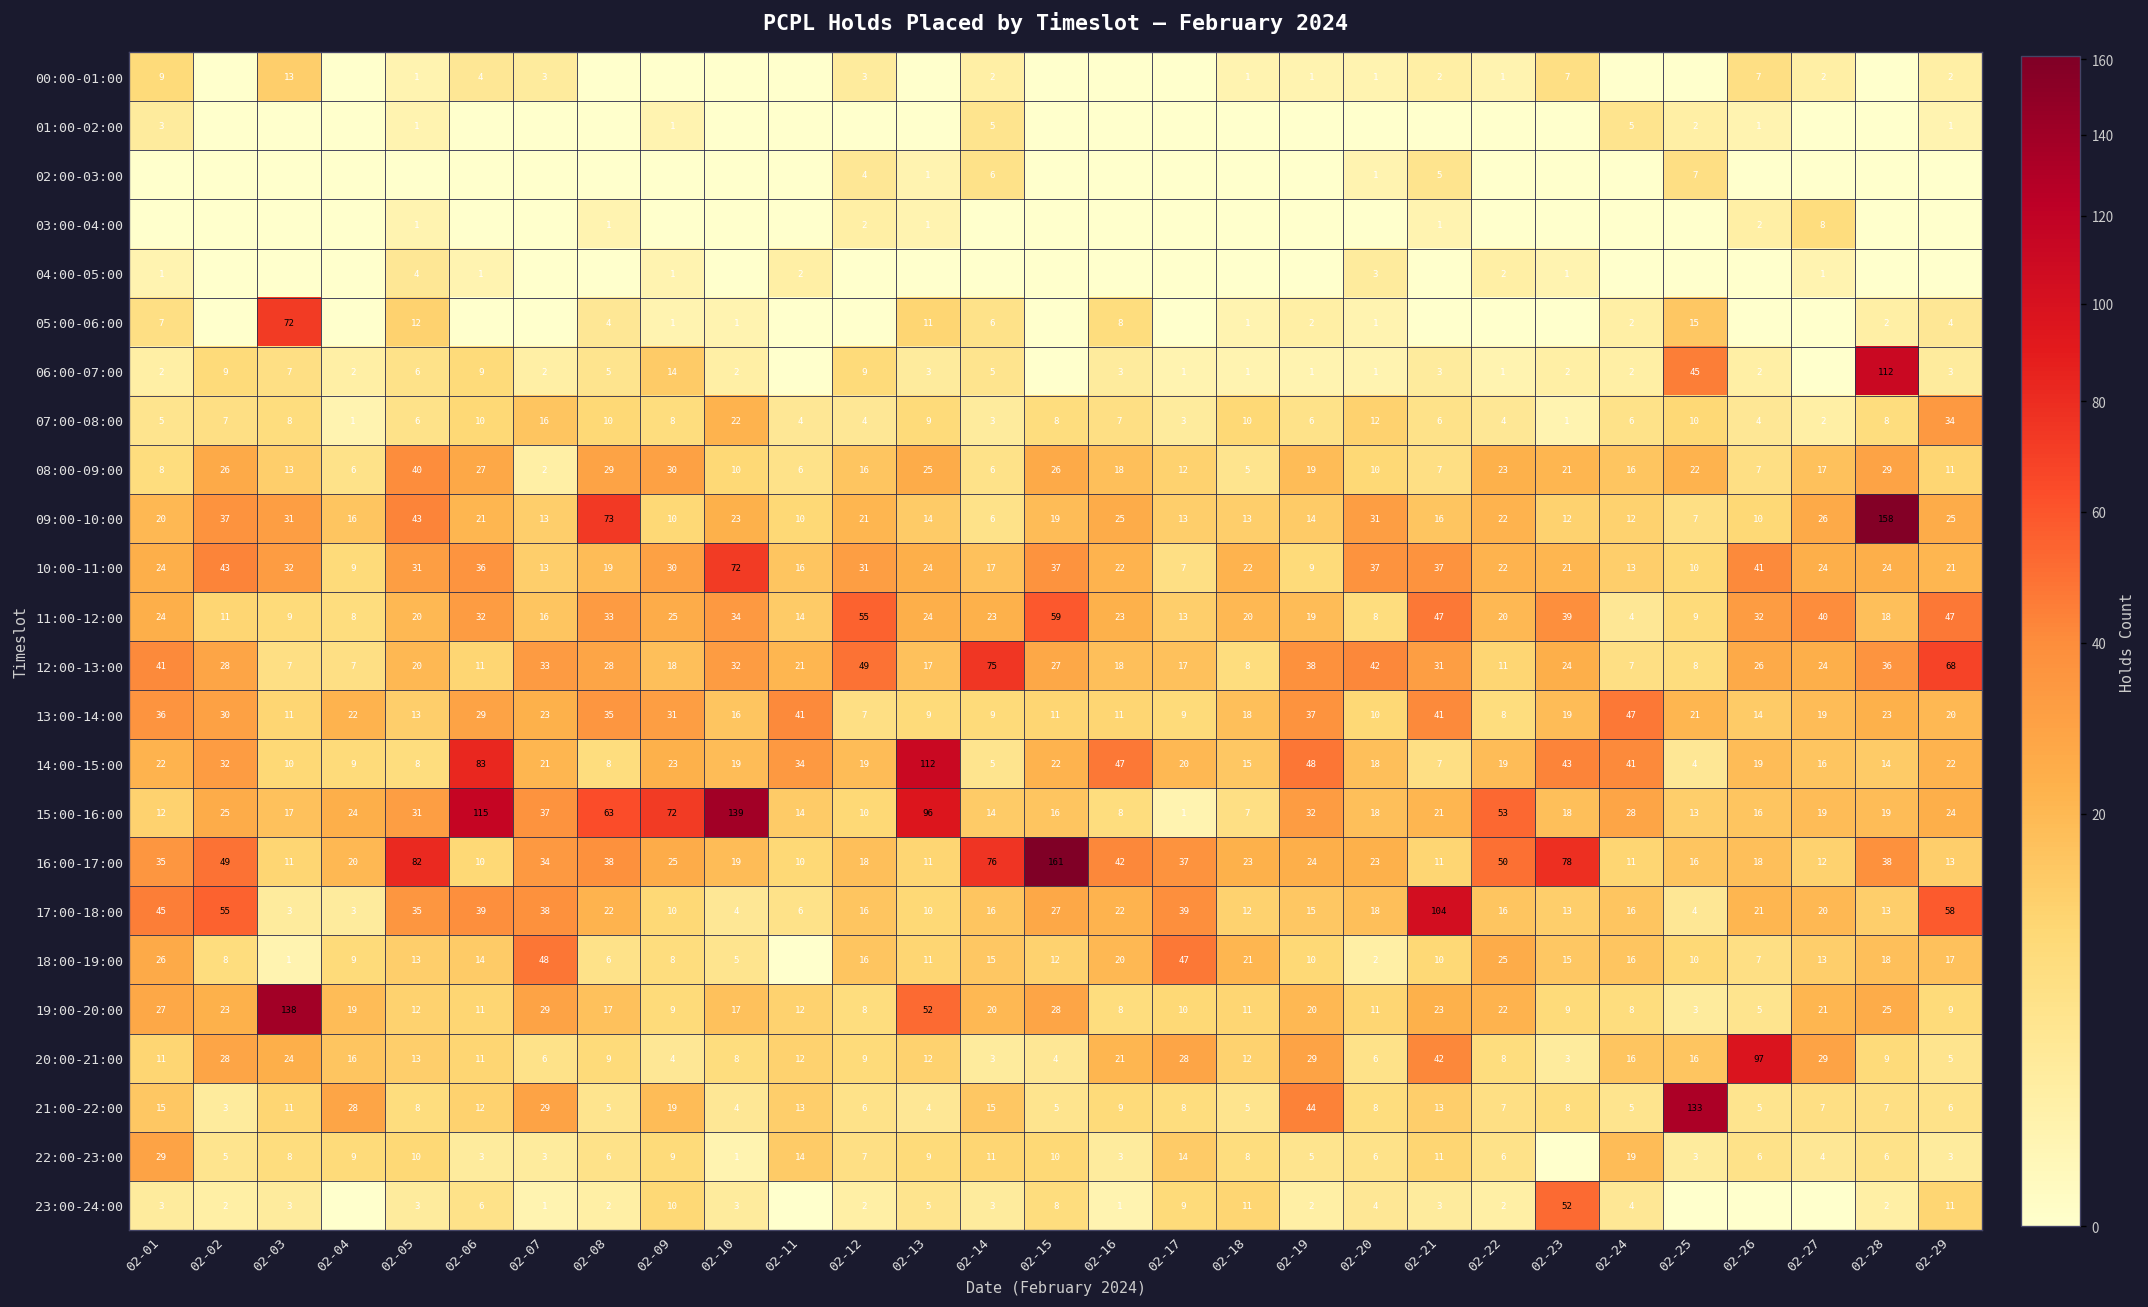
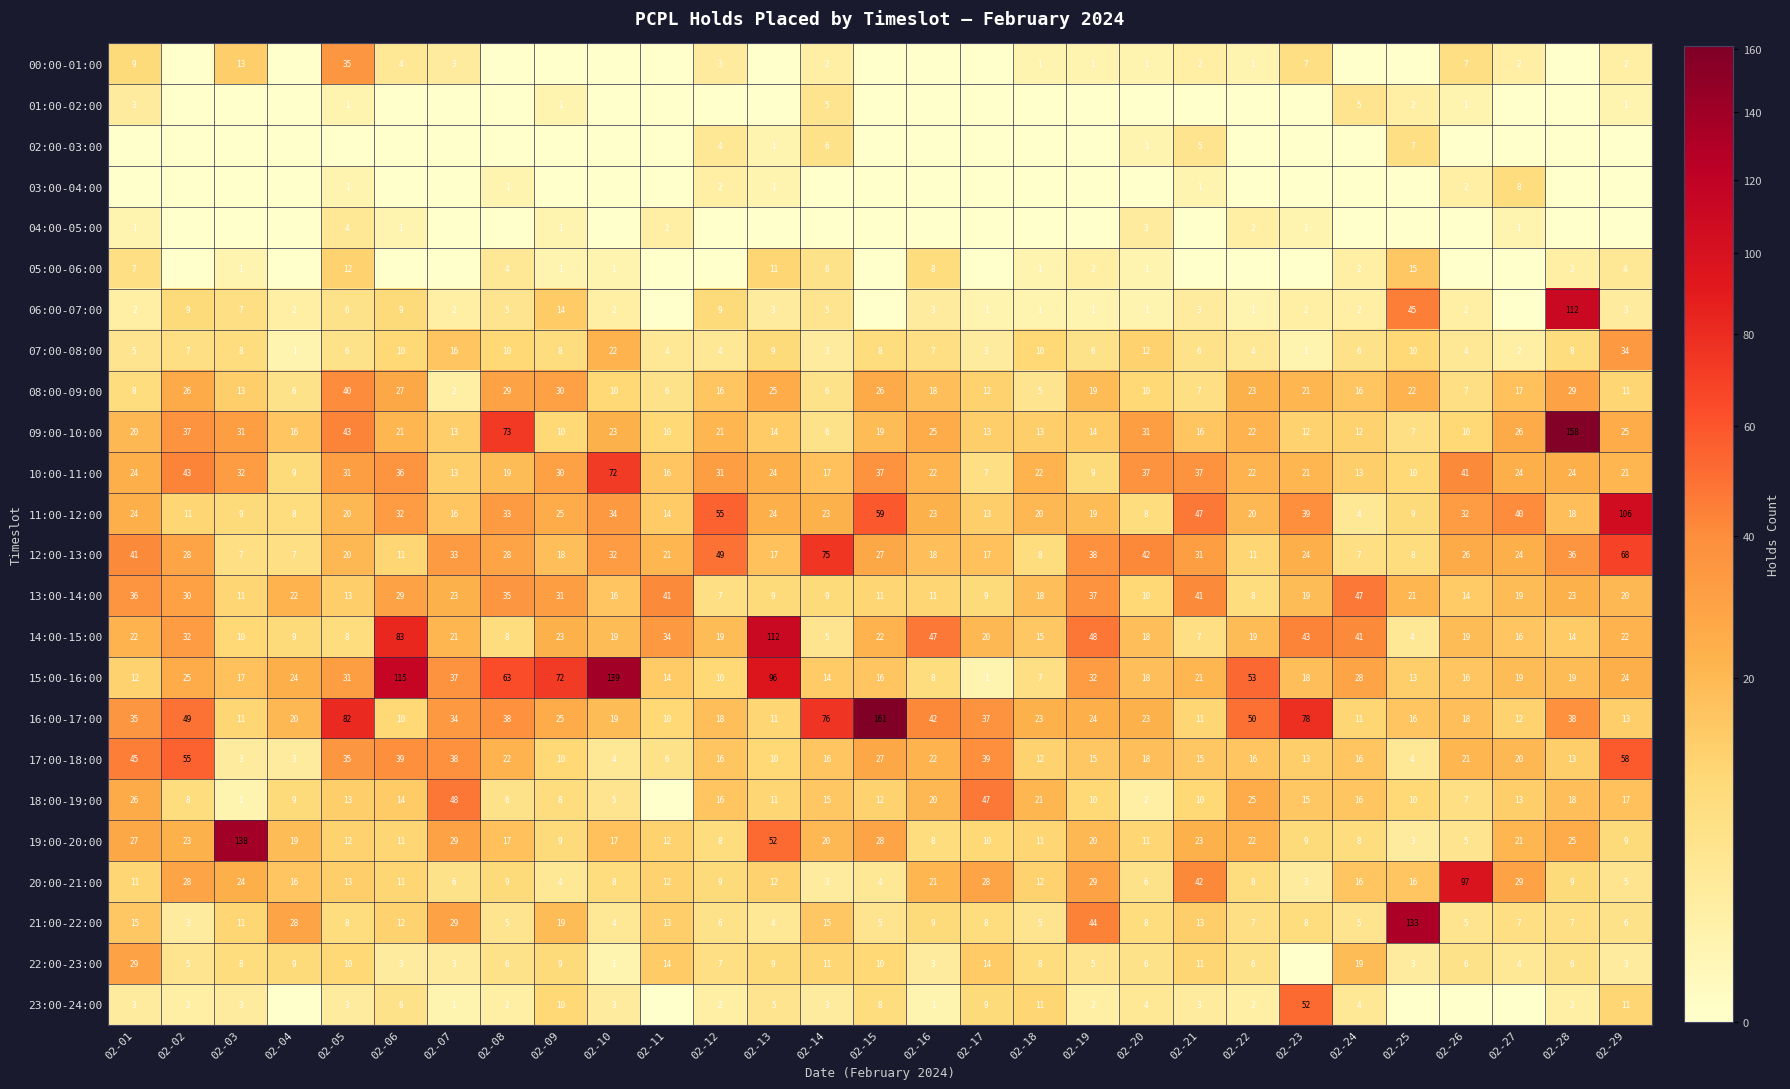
  {
    "00:00-01:00": {
      "02-01": 9,
      "02-03": 13,
-     "02-05": 1,
+     "02-05": 35,
      "02-06": 4,
      "02-07": 3,
      "02-12": 3,
      "02-14": 2,
      "02-18": 1,
      "02-19": 1,
      "02-20": 1,
      "02-21": 2,
      "02-22": 1,
      "02-23": 7,
      "02-26": 7,
      "02-27": 2,
      "02-29": 2
    },
    "05:00-06:00": {
      "02-01": 7,
-     "02-03": 72,
+     "02-03": 1,
      "02-05": 12,
      "02-08": 4,
      "02-09": 1,
      "02-10": 1,
      "02-13": 11,
      "02-14": 6,
      "02-16": 8,
      "02-18": 1,
      "02-19": 2,
      "02-20": 1,
      "02-24": 2,
      "02-25": 15,
      "02-28": 2,
      "02-29": 4
    },
    "11:00-12:00": {
      "02-01": 24,
      "02-02": 11,
      "02-03": 9,
      "02-04": 8,
      "02-05": 20,
      "02-06": 32,
      "02-07": 16,
      "02-08": 33,
      "02-09": 25,
      "02-10": 34,
      "02-11": 14,
      "02-12": 55,
      "02-13": 24,
      "02-14": 23,
      "02-15": 59,
      "02-16": 23,
      "02-17": 13,
      "02-18": 20,
      "02-19": 19,
      "02-20": 8,
      "02-21": 47,
      "02-22": 20,
      "02-23": 39,
      "02-24": 4,
      "02-25": 9,
      "02-26": 32,
      "02-27": 40,
      "02-28": 18,
-     "02-29": 47
+     "02-29": 106
    },
    "17:00-18:00": {
      "02-01": 45,
      "02-02": 55,
      "02-03": 3,
      "02-04": 3,
      "02-05": 35,
      "02-06": 39,
      "02-07": 38,
      "02-08": 22,
      "02-09": 10,
      "02-10": 4,
      "02-11": 6,
      "02-12": 16,
      "02-13": 10,
      "02-14": 16,
      "02-15": 27,
      "02-16": 22,
      "02-17": 39,
      "02-18": 12,
      "02-19": 15,
      "02-20": 18,
-     "02-21": 104,
+     "02-21": 15,
      "02-22": 16,
      "02-23": 13,
      "02-24": 16,
      "02-25": 4,
      "02-26": 21,
      "02-27": 20,
      "02-28": 13,
      "02-29": 58
    }
  }
